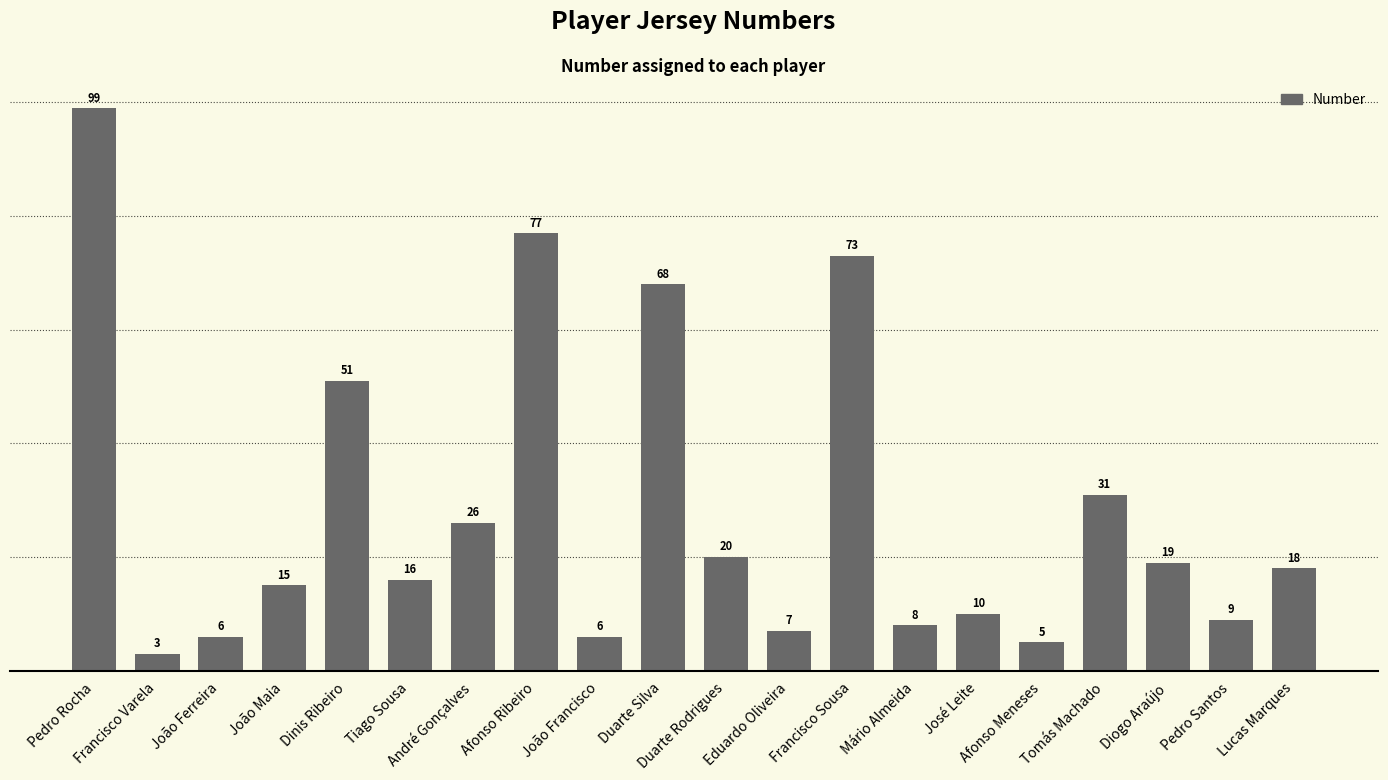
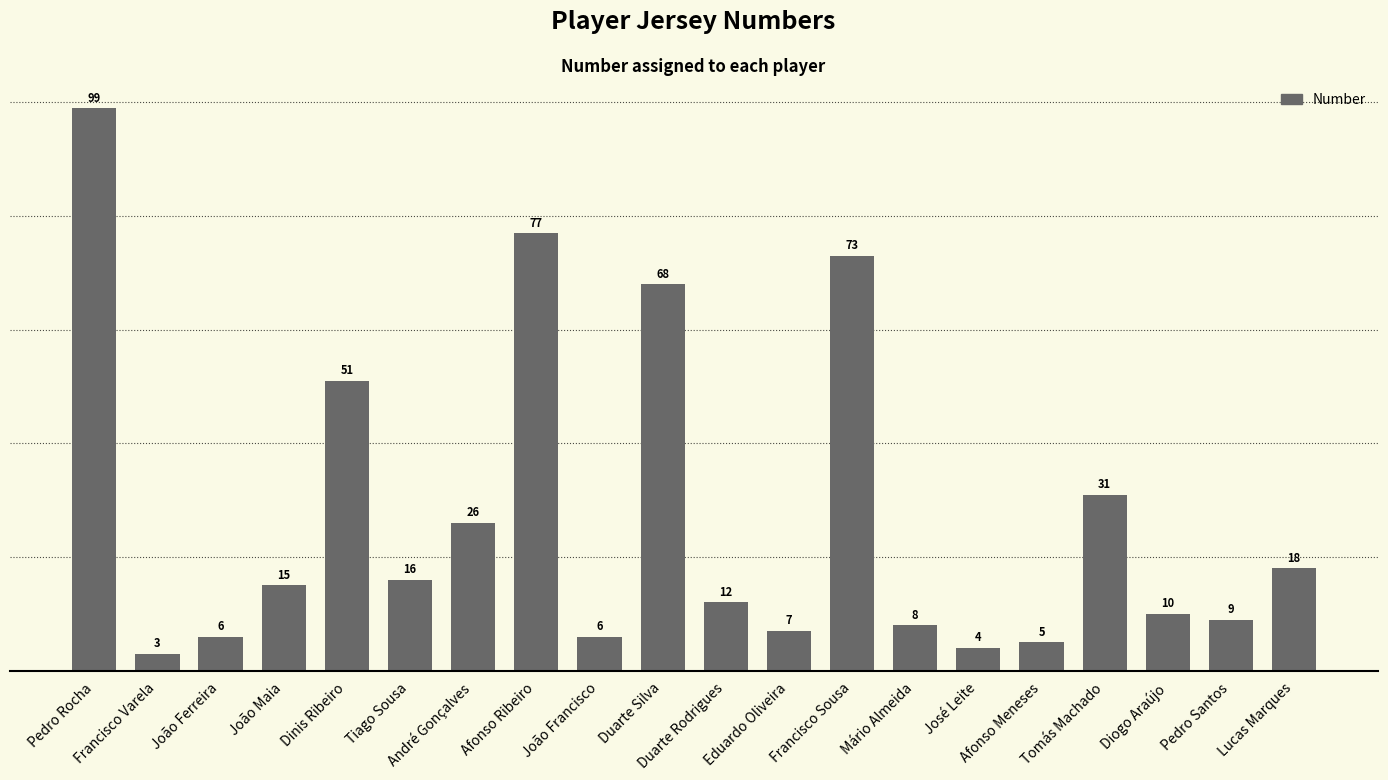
  {
    "Pedro Rocha": 99,
    "Francisco Varela": 3,
    "João Ferreira": 6,
    "João Maia": 15,
    "Dinis Ribeiro": 51,
    "Tiago Sousa": 16,
    "André Gonçalves": 26,
    "Afonso Ribeiro": 77,
    "João Francisco": 6,
    "Duarte Silva": 68,
-   "Duarte Rodrigues": 20,
+   "Duarte Rodrigues": 12,
    "Eduardo Oliveira": 7,
    "Francisco Sousa": 73,
    "Mário Almeida": 8,
-   "José Leite": 10,
+   "José Leite": 4,
    "Afonso Meneses": 5,
    "Tomás Machado": 31,
-   "Diogo Araújo": 19,
+   "Diogo Araújo": 10,
    "Pedro Santos": 9,
    "Lucas Marques": 18
  }
